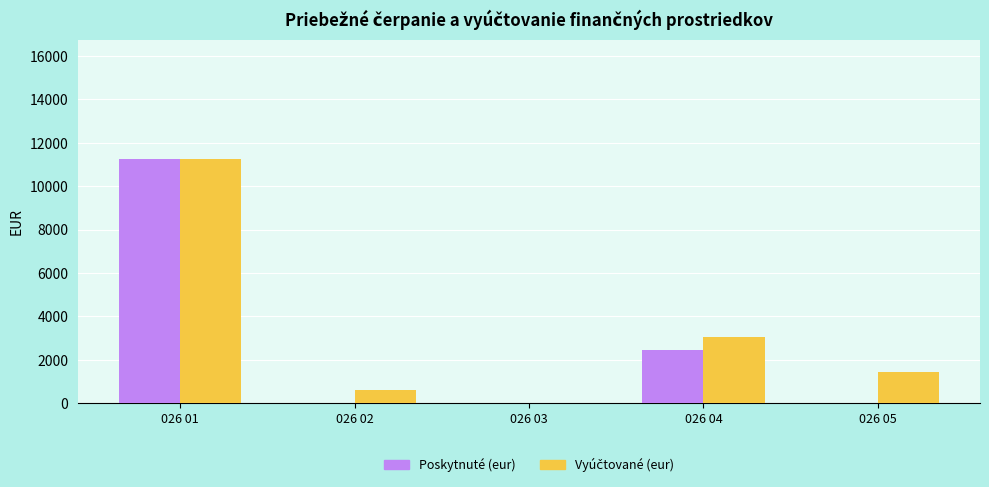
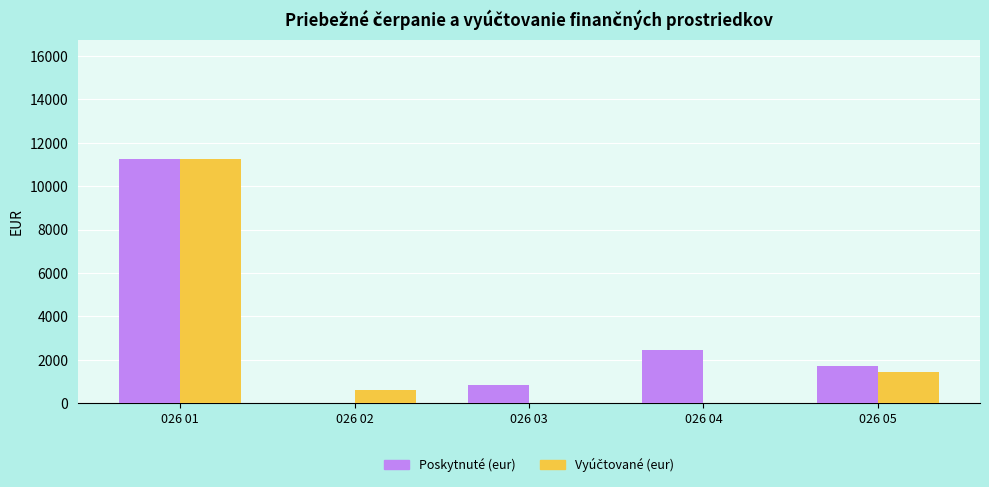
  {
    "Poskytnuté (eur)": {
      "026 01": 11300,
      "026 02": 0,
-     "026 03": 0,
+     "026 03": 800,
      "026 04": 2500,
-     "026 05": 0
+     "026 05": 1700
    },
    "Vyúčtované (eur)": {
      "026 01": 11300,
      "026 02": 600,
      "026 03": 0,
-     "026 04": 3000,
+     "026 04": 0,
      "026 05": 1400
    }
  }
